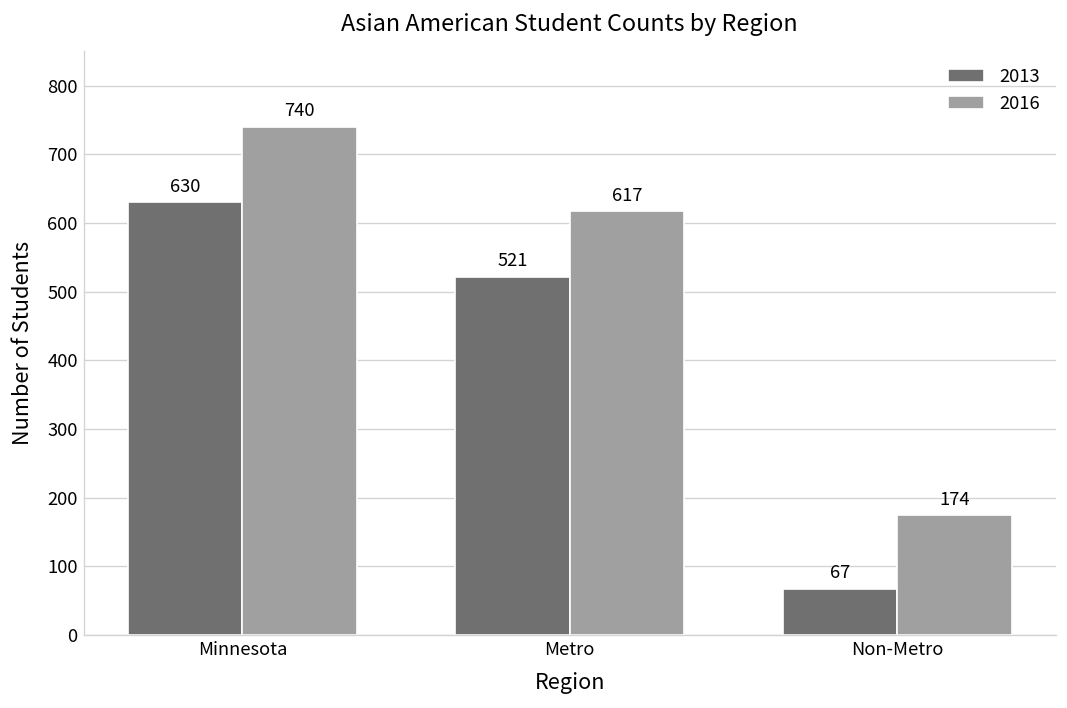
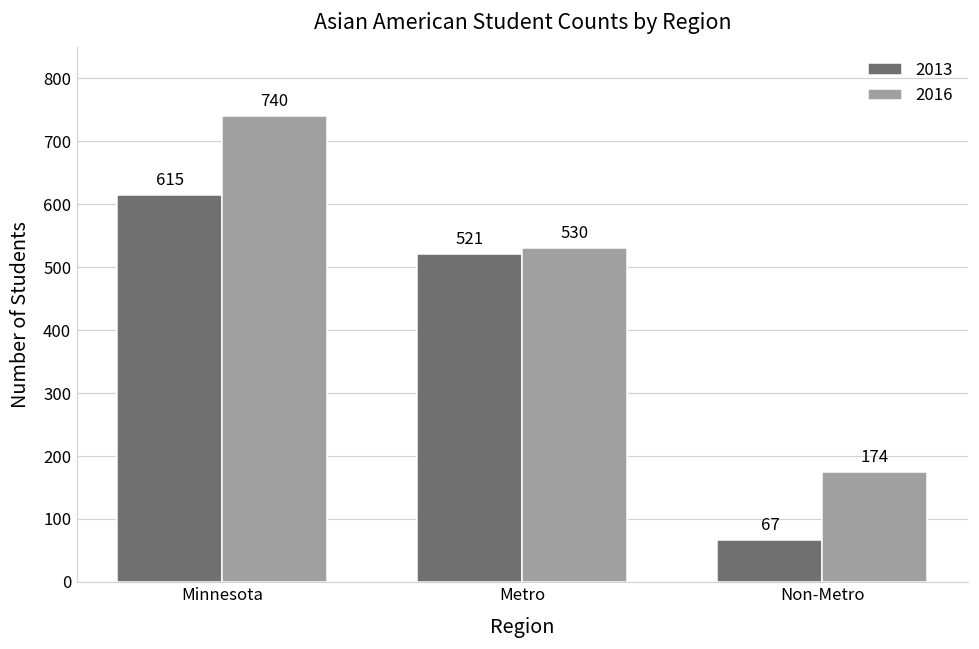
  {
    "2013": {
-     "Minnesota": 630,
+     "Minnesota": 615,
      "Metro": 521,
      "Non-Metro": 67
    },
    "2016": {
      "Minnesota": 740,
-     "Metro": 617,
+     "Metro": 530,
      "Non-Metro": 174
    }
  }
